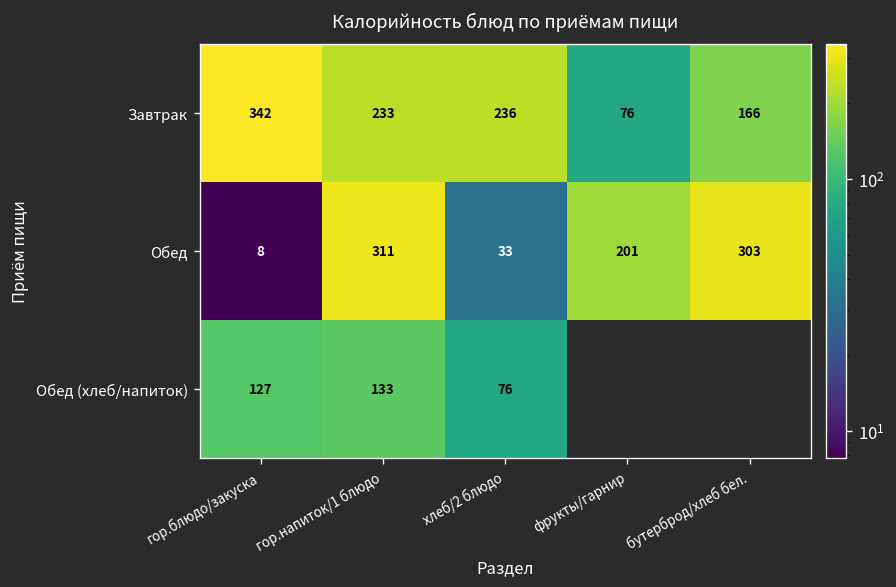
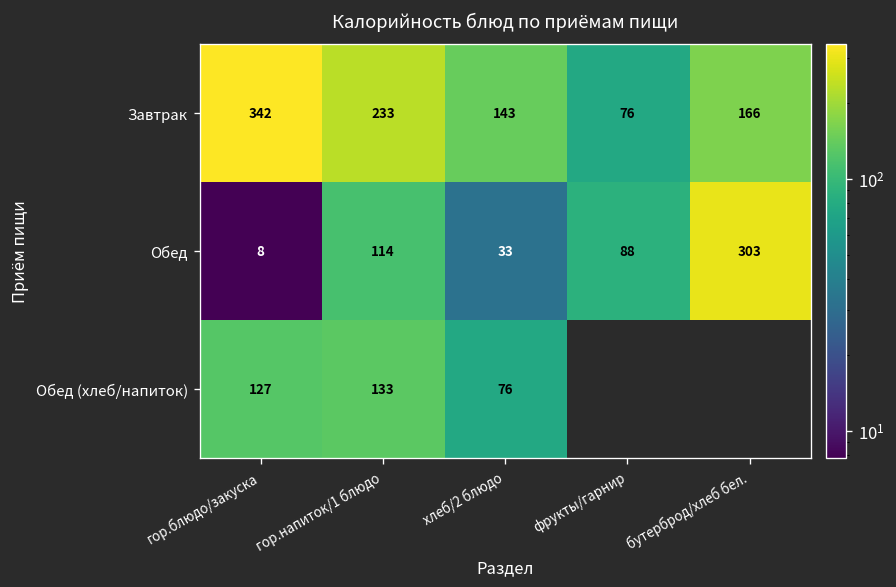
  {
    "Завтрак": {
      "гор.блюдо/закуска": 342,
      "гор.напиток/1 блюдо": 233,
-     "хлеб/2 блюдо": 236,
+     "хлеб/2 блюдо": 143,
      "фрукты/гарнир": 76,
      "бутерброд/хлеб бел.": 166
    },
    "Обед": {
      "гор.блюдо/закуска": 8,
-     "гор.напиток/1 блюдо": 311,
+     "гор.напиток/1 блюдо": 114,
      "хлеб/2 блюдо": 33,
-     "фрукты/гарнир": 201,
+     "фрукты/гарнир": 88,
      "бутерброд/хлеб бел.": 303
    },
    "Обед (хлеб/напиток)": {
      "гор.блюдо/закуска": 127,
      "гор.напиток/1 блюдо": 133,
      "хлеб/2 блюдо": 76
    }
  }
